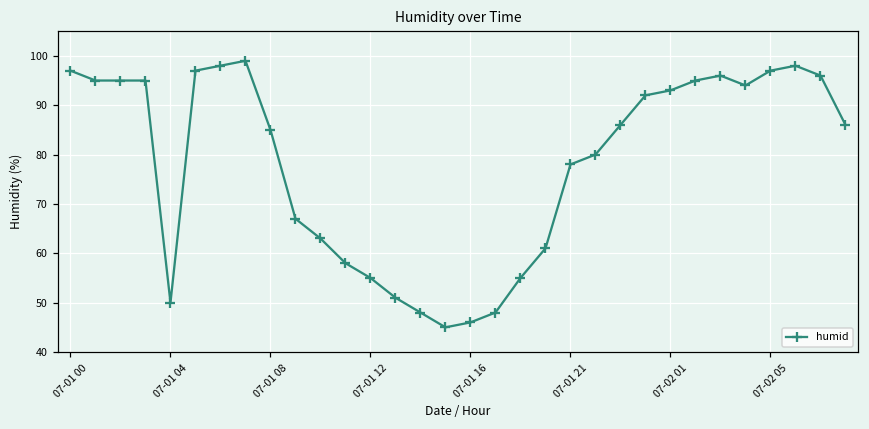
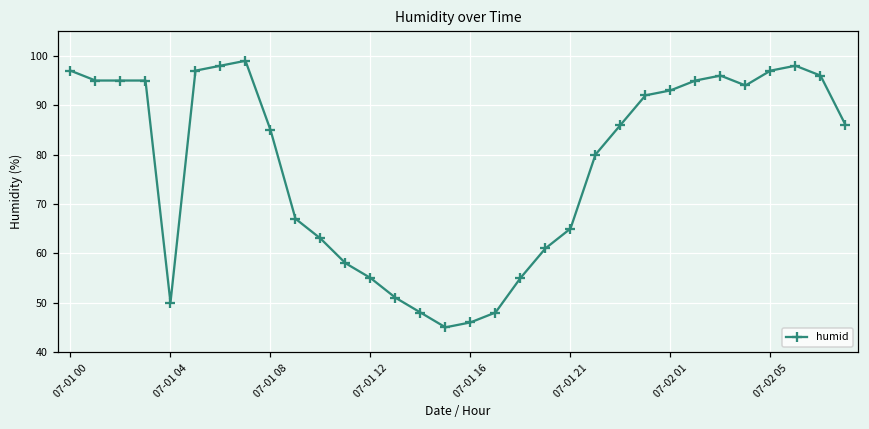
  {
    "07-01 00": 97,
    "07-01 04": 50,
    "07-01 08": 85,
    "07-01 12": 55,
    "07-01 16": 46,
-   "07-01 21": 78,
+   "07-01 21": 65,
    "07-02 01": 93,
    "07-02 05": 97
  }
